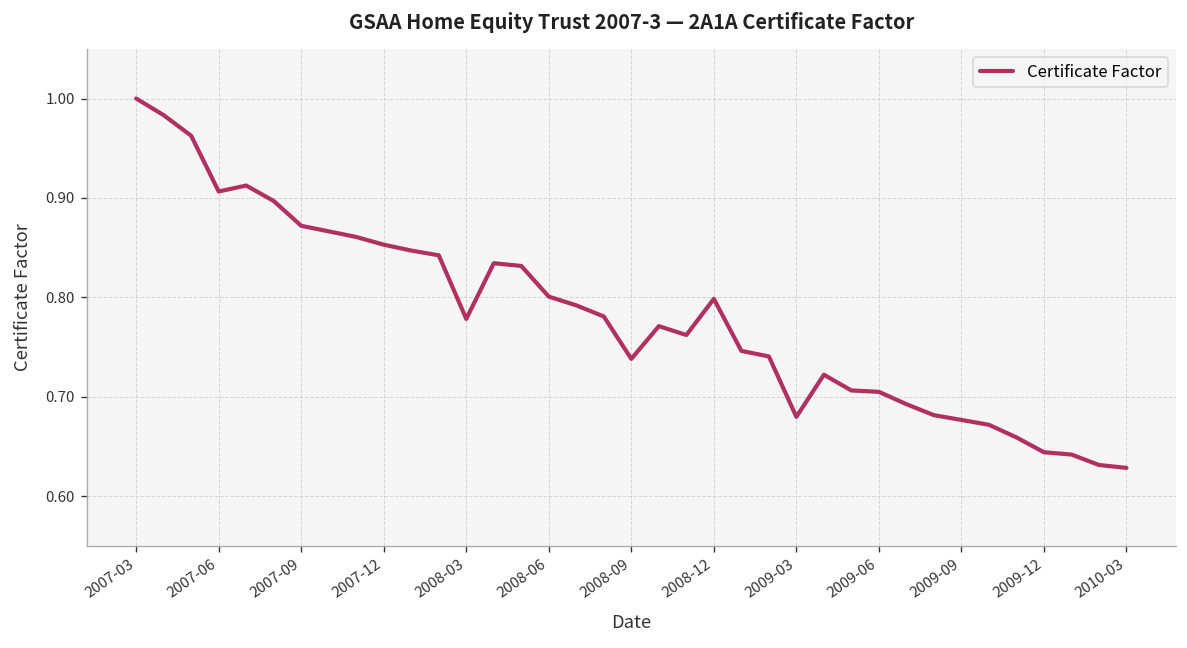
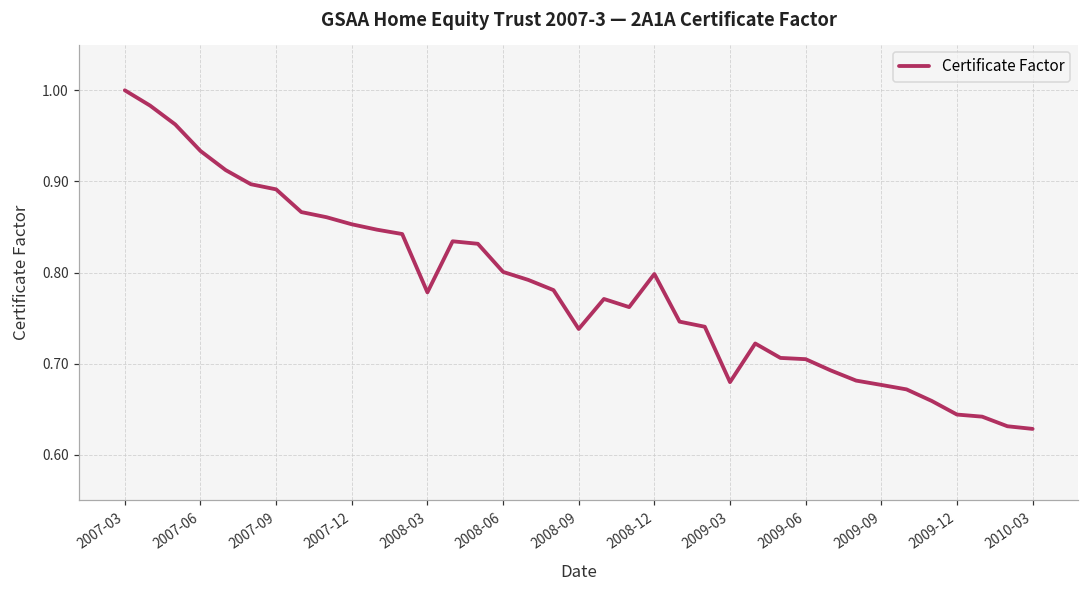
  {
    "2007-03": 1.00,
-   "2007-06": 0.91,
-   "2007-09": 0.87,
+   "2007-06": 0.93,
+   "2007-09": 0.89,
    "2007-12": 0.85,
    "2008-03": 0.78,
    "2008-06": 0.80,
    "2008-09": 0.74,
    "2008-12": 0.80,
    "2009-03": 0.68,
    "2009-06": 0.70,
    "2009-09": 0.68,
    "2009-12": 0.64,
    "2010-03": 0.63
  }
